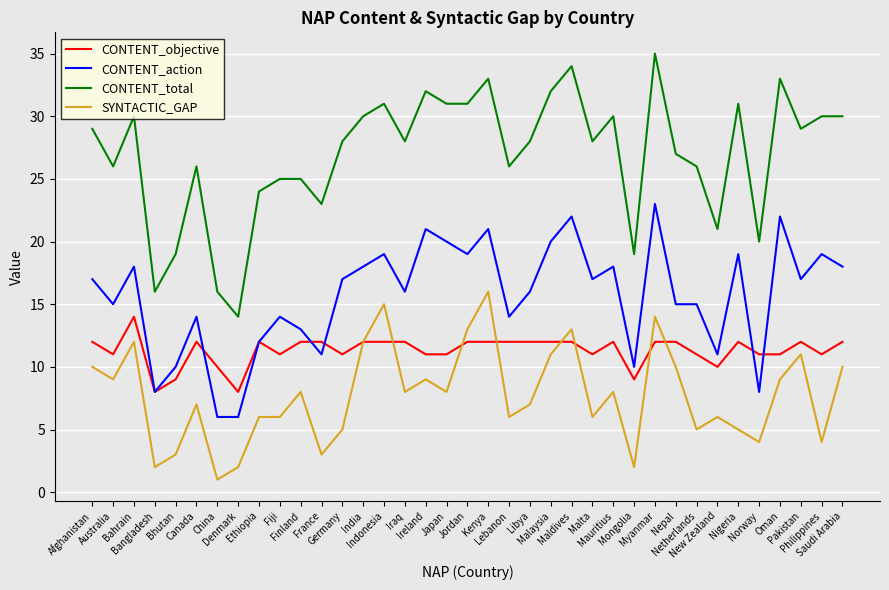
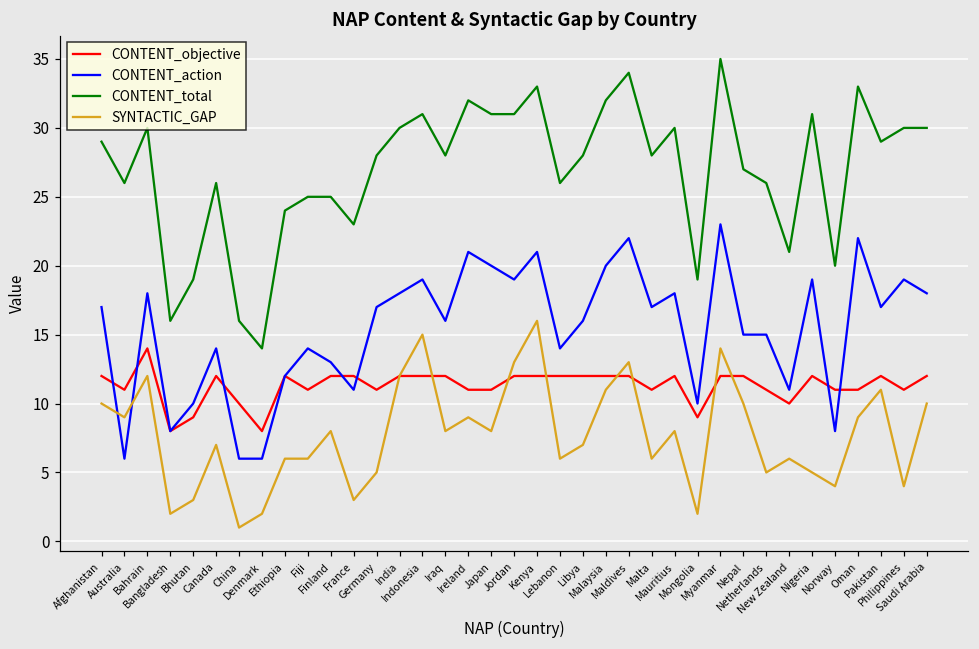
  {
    "CONTENT_objective": {
      "Afghanistan": 12,
      "Australia": 11,
      "Bahrain": 14,
      "Bhutan": 9,
      "Canada": 12,
      "China": 10,
      "Denmark": 8,
      "Fiji": 11,
      "Finland": 12,
      "France": 12,
      "Germany": 11,
      "Indonesia": 12,
      "Iraq": 12,
      "Ireland": 11,
      "Japan": 11,
      "Jordan": 12,
      "Kenya": 12,
      "Lebanon": 12,
      "Libya": 12,
      "Malaysia": 12,
      "Maldives": 12,
      "Malta": 11,
      "Mauritius": 12,
      "Mongolia": 9,
      "Myanmar": 12,
      "Nepal": 12,
      "Netherlands": 11,
      "New Zealand": 10,
      "Nigeria": 12,
      "Norway": 11,
      "Oman": 11,
      "Pakistan": 12,
      "Philippines": 11,
      "Saudi Arabia": 12
    },
    "CONTENT_action": {
      "Afghanistan": 17,
-     "Australia": 15,
+     "Australia": 6,
      "Bahrain": 18,
      "Bhutan": 10,
      "Canada": 14,
      "China": 6,
      "Denmark": 6,
      "Fiji": 14,
      "Finland": 13,
      "France": 11,
      "Germany": 17,
      "India": 18,
      "Indonesia": 19,
      "Iraq": 16,
      "Ireland": 21,
      "Japan": 20,
      "Jordan": 19,
      "Kenya": 21,
      "Lebanon": 14,
      "Libya": 16,
      "Malaysia": 20,
      "Maldives": 22,
      "Malta": 17,
      "Mauritius": 18,
      "Mongolia": 10,
      "Myanmar": 23,
      "Nepal": 15,
      "Netherlands": 15,
      "New Zealand": 11,
      "Nigeria": 19,
      "Norway": 8,
      "Oman": 22,
      "Pakistan": 17,
      "Philippines": 19,
      "Saudi Arabia": 18
    },
    "CONTENT_total": {
      "Afghanistan": 29,
      "Australia": 26,
      "Bangladesh": 16,
      "Bhutan": 19,
      "Canada": 26,
      "China": 16,
      "Denmark": 14,
      "Ethiopia": 24,
      "Fiji": 25,
      "Finland": 25,
      "France": 23,
      "Germany": 28,
      "India": 30,
      "Indonesia": 31,
      "Iraq": 28,
      "Ireland": 32,
      "Japan": 31,
      "Jordan": 31,
      "Kenya": 33,
      "Lebanon": 26,
      "Libya": 28,
      "Malaysia": 32,
      "Maldives": 34,
      "Malta": 28,
      "Mauritius": 30,
      "Mongolia": 19,
      "Myanmar": 35,
      "Nepal": 27,
      "Netherlands": 26,
      "New Zealand": 21,
      "Nigeria": 31,
      "Norway": 20,
      "Oman": 33,
      "Pakistan": 29,
      "Philippines": 30,
      "Saudi Arabia": 30
    },
    "SYNTACTIC_GAP": {
      "Afghanistan": 10,
      "Australia": 9,
      "Bahrain": 12,
      "Bangladesh": 2,
      "Bhutan": 3,
      "Canada": 7,
      "China": 1,
      "Denmark": 2,
      "Ethiopia": 6,
      "Fiji": 6,
      "Finland": 8,
      "France": 3,
      "Germany": 5,
      "Indonesia": 15,
      "Iraq": 8,
      "Ireland": 9,
      "Japan": 8,
      "Jordan": 13,
      "Kenya": 16,
      "Lebanon": 6,
      "Libya": 7,
      "Malaysia": 11,
      "Maldives": 13,
      "Malta": 6,
      "Mauritius": 8,
      "Mongolia": 2,
      "Myanmar": 14,
      "Nepal": 10,
      "Netherlands": 5,
      "New Zealand": 6,
      "Nigeria": 5,
      "Norway": 4,
      "Oman": 9,
      "Pakistan": 11,
      "Philippines": 4,
      "Saudi Arabia": 10
    }
  }
